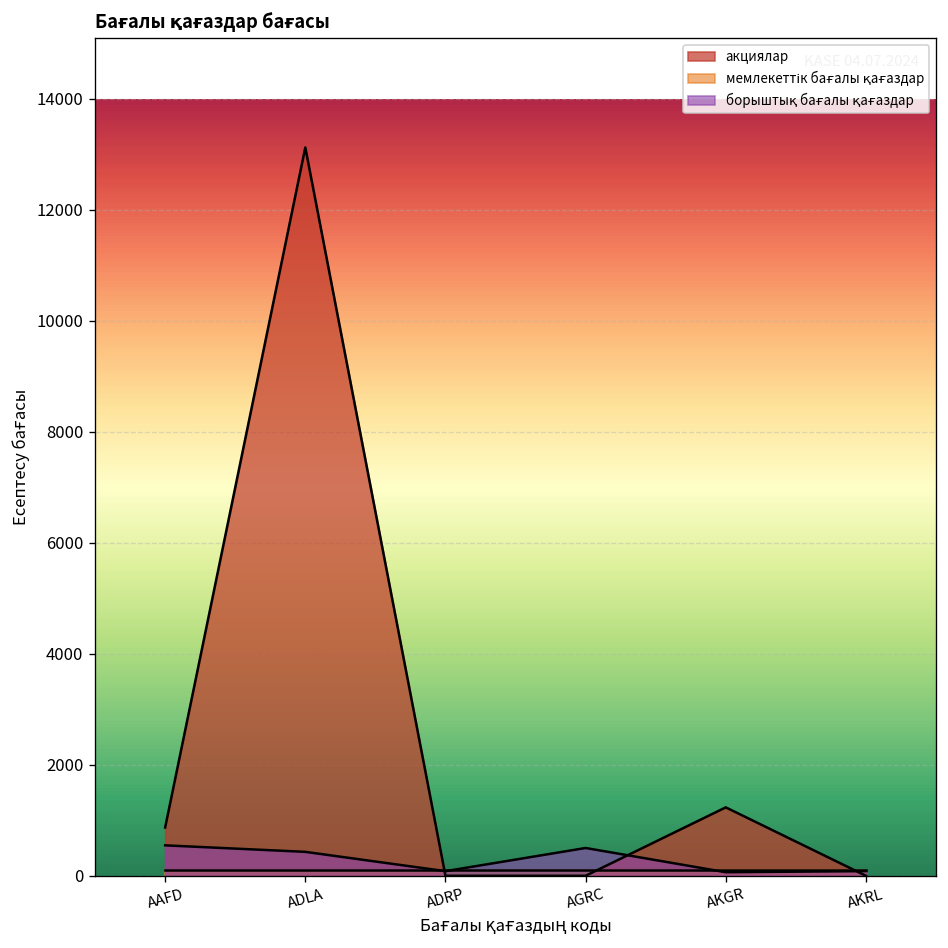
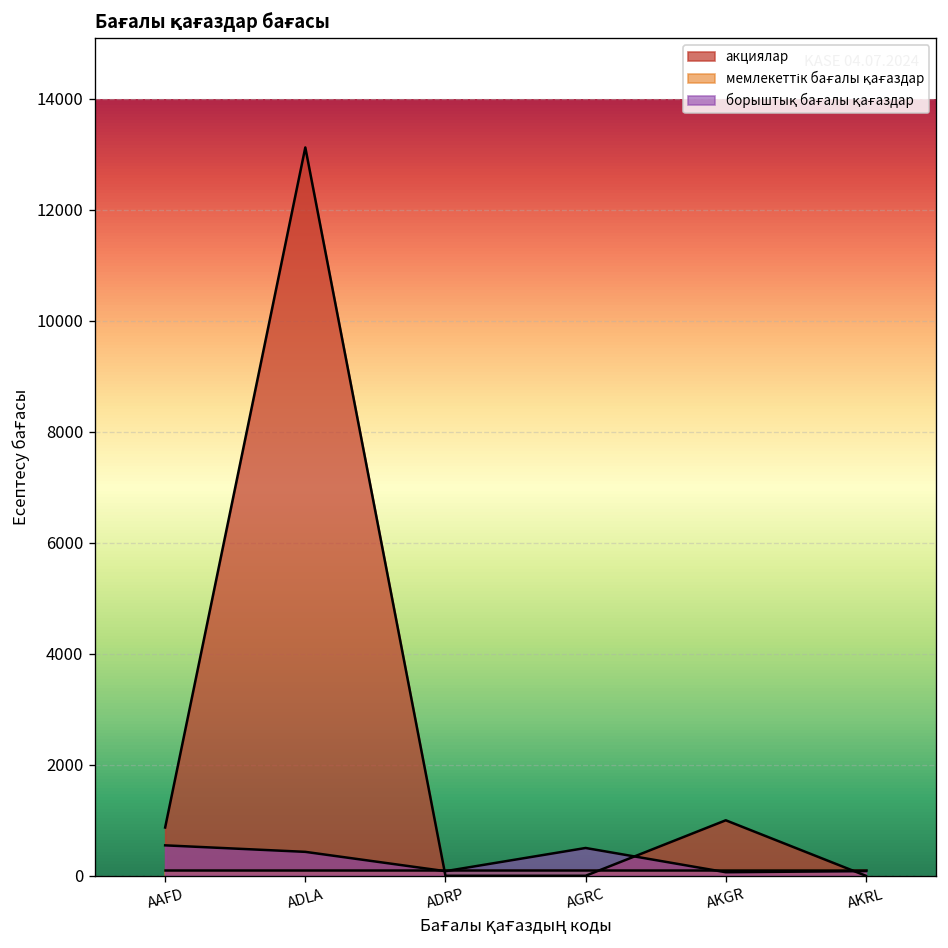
  {
    "акциялар": {
      "AAFD": 900,
      "ADLA": 13100,
      "ADRP": 0,
      "AGRC": 0,
-     "AKGR": 1200,
+     "AKGR": 1000,
      "AKRL": 0
    },
    "мемлекеттік бағалы қағаздар": {
      "AAFD": 100,
      "ADLA": 100,
      "AGRC": 100
    },
    "борыштық бағалы қағаздар": {
      "AAFD": 500,
      "ADLA": 400,
      "AGRC": 500
    }
  }
